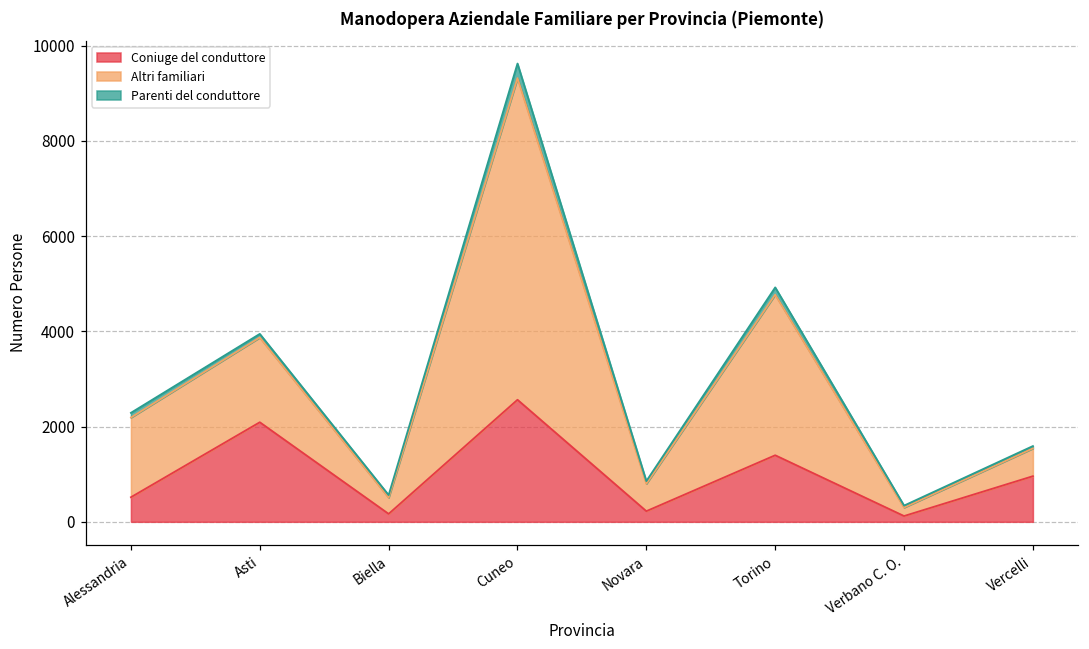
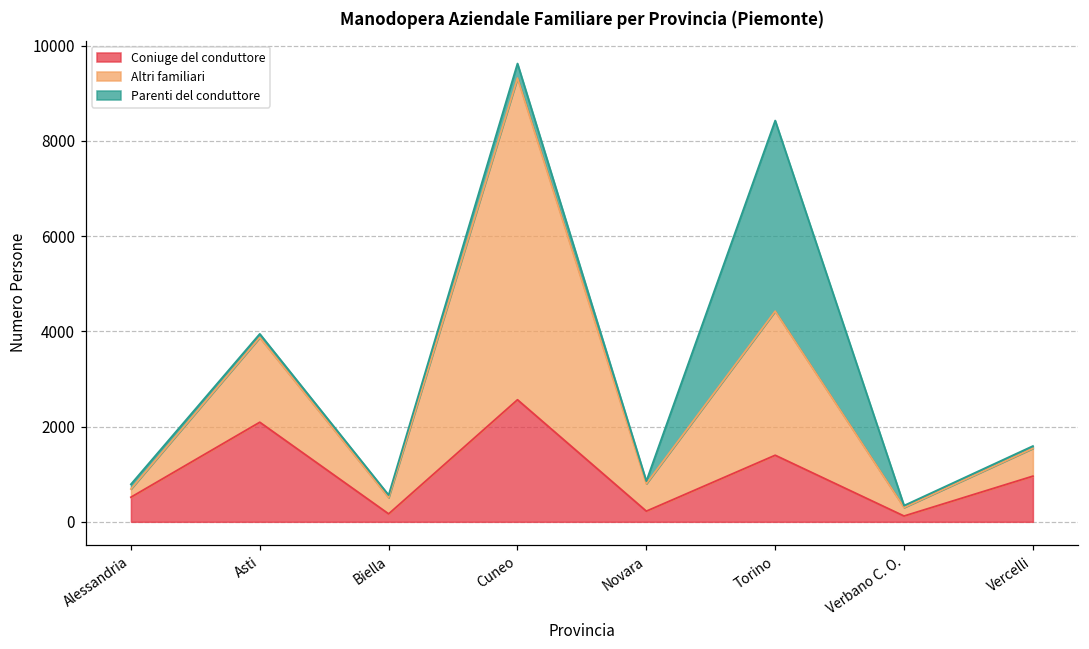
  {
    "Coniuge del conduttore": {
      "Alessandria": 500,
      "Asti": 2100,
      "Biella": 200,
      "Cuneo": 2600,
      "Novara": 200,
      "Torino": 1400,
      "Verbano C. O.": 100,
      "Vercelli": 1000
    },
    "Altri familiari": {
-     "Alessandria": 1700,
+     "Alessandria": 200,
      "Asti": 1800,
      "Cuneo": 6800,
-     "Torino": 3400
+     "Torino": 3000
    },
    "Parenti del conduttore": {
      "Alessandria": 100,
      "Asti": 100,
      "Cuneo": 300,
-     "Torino": 200
+     "Torino": 4000
    }
  }
